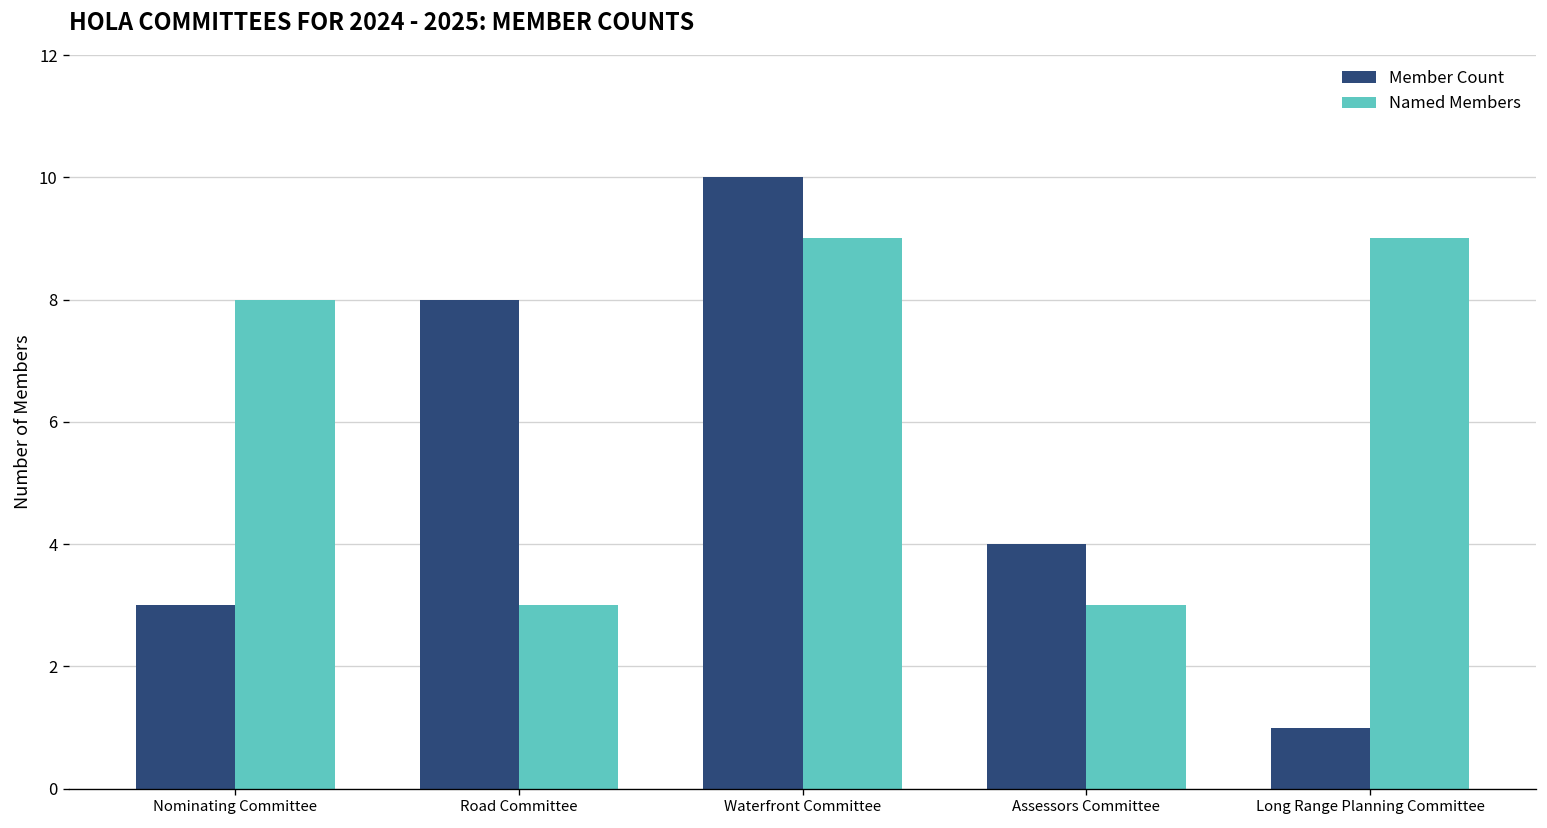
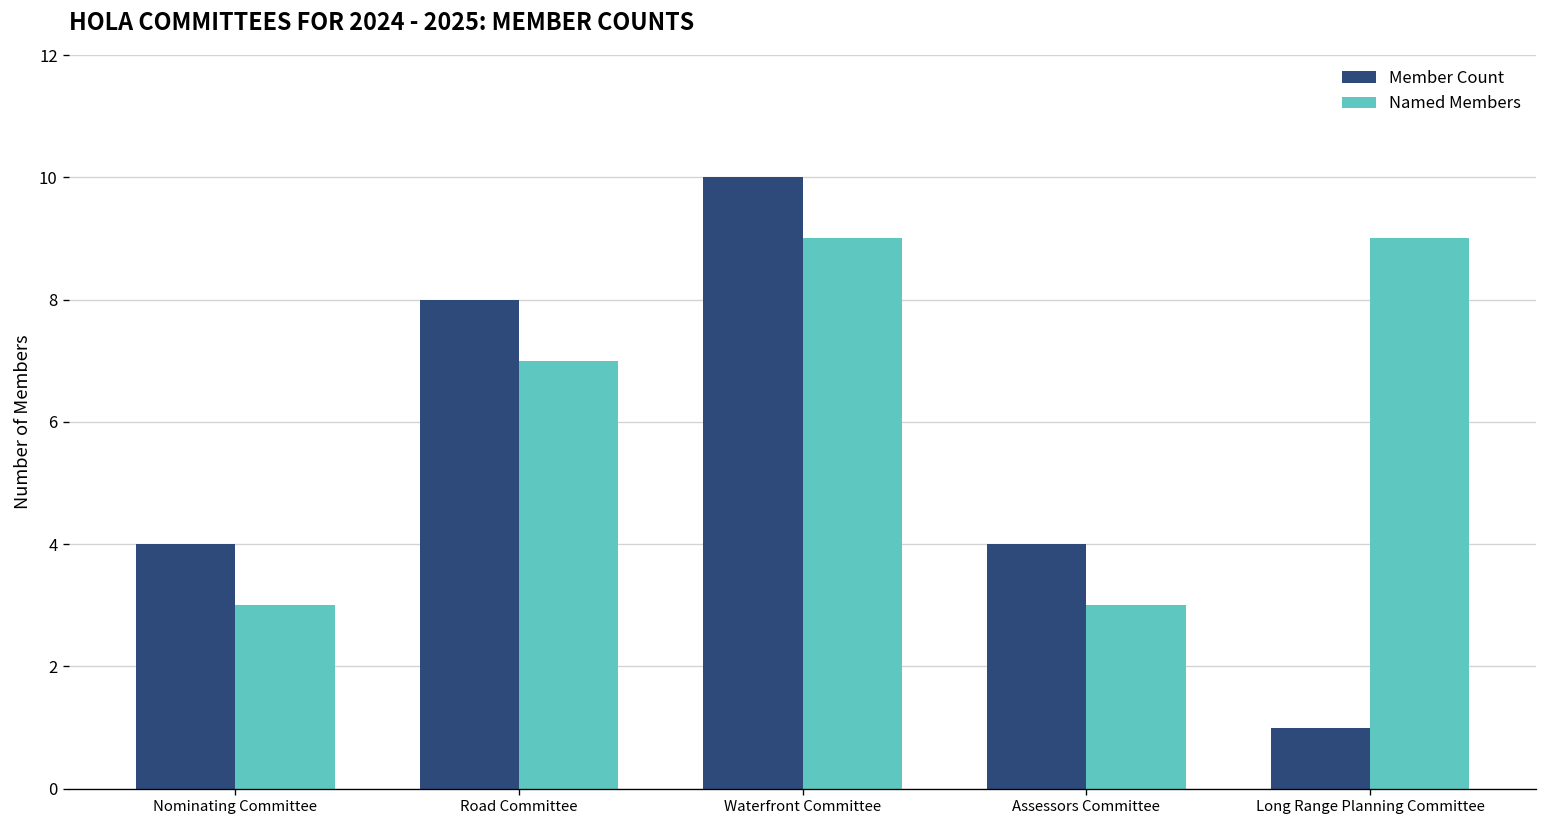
  {
    "Member Count": {
-     "Nominating Committee": 3,
+     "Nominating Committee": 4,
      "Road Committee": 8,
      "Waterfront Committee": 10,
      "Assessors Committee": 4,
      "Long Range Planning Committee": 1
    },
    "Named Members": {
-     "Nominating Committee": 8,
-     "Road Committee": 3,
+     "Nominating Committee": 3,
+     "Road Committee": 7,
      "Waterfront Committee": 9,
      "Assessors Committee": 3,
      "Long Range Planning Committee": 9
    }
  }
